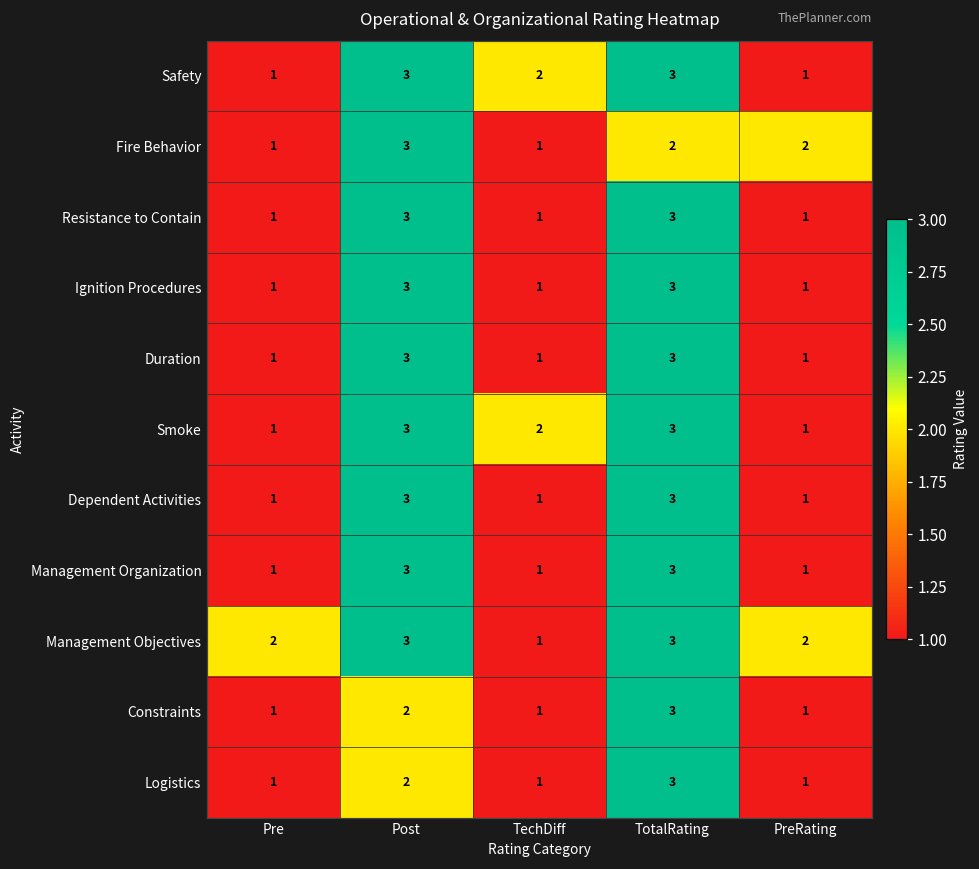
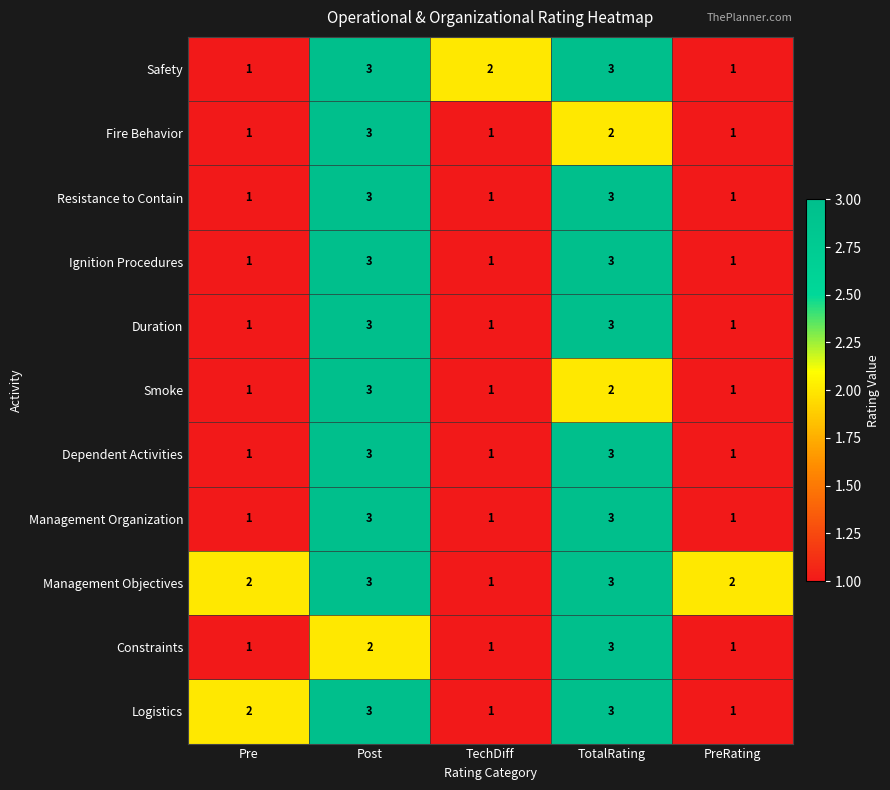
  {
    "Safety": {
      "Pre": 1,
      "Post": 3,
      "TechDiff": 2,
      "TotalRating": 3,
      "PreRating": 1
    },
    "Fire Behavior": {
      "Pre": 1,
      "Post": 3,
      "TechDiff": 1,
      "TotalRating": 2,
-     "PreRating": 2
+     "PreRating": 1
    },
    "Resistance to Contain": {
      "Pre": 1,
      "Post": 3,
      "TechDiff": 1,
      "TotalRating": 3,
      "PreRating": 1
    },
    "Ignition Procedures": {
      "Pre": 1,
      "Post": 3,
      "TechDiff": 1,
      "TotalRating": 3,
      "PreRating": 1
    },
    "Duration": {
      "Pre": 1,
      "Post": 3,
      "TechDiff": 1,
      "TotalRating": 3,
      "PreRating": 1
    },
    "Smoke": {
      "Pre": 1,
      "Post": 3,
-     "TechDiff": 2,
-     "TotalRating": 3,
+     "TechDiff": 1,
+     "TotalRating": 2,
      "PreRating": 1
    },
    "Dependent Activities": {
      "Pre": 1,
      "Post": 3,
      "TechDiff": 1,
      "TotalRating": 3,
      "PreRating": 1
    },
    "Management Organization": {
      "Pre": 1,
      "Post": 3,
      "TechDiff": 1,
      "TotalRating": 3,
      "PreRating": 1
    },
    "Management Objectives": {
      "Pre": 2,
      "Post": 3,
      "TechDiff": 1,
      "TotalRating": 3,
      "PreRating": 2
    },
    "Constraints": {
      "Pre": 1,
      "Post": 2,
      "TechDiff": 1,
      "TotalRating": 3,
      "PreRating": 1
    },
    "Logistics": {
-     "Pre": 1,
-     "Post": 2,
+     "Pre": 2,
+     "Post": 3,
      "TechDiff": 1,
      "TotalRating": 3,
      "PreRating": 1
    }
  }
